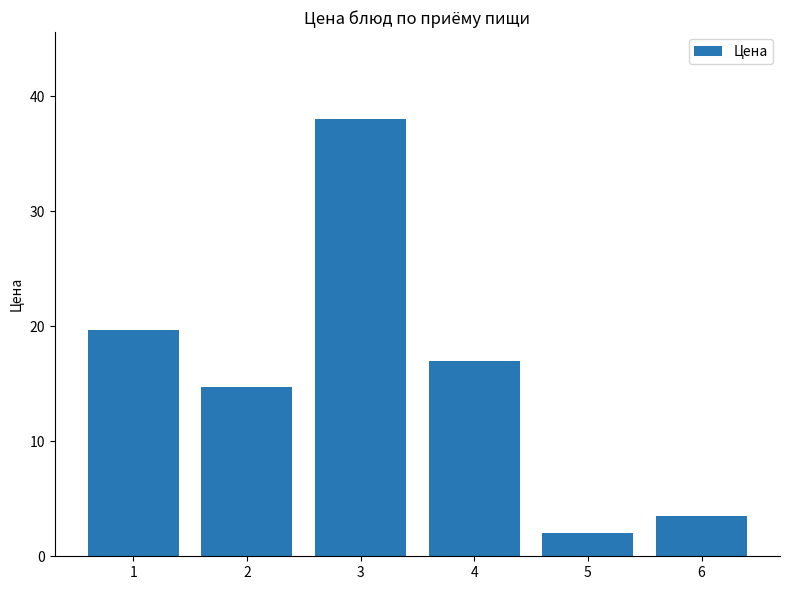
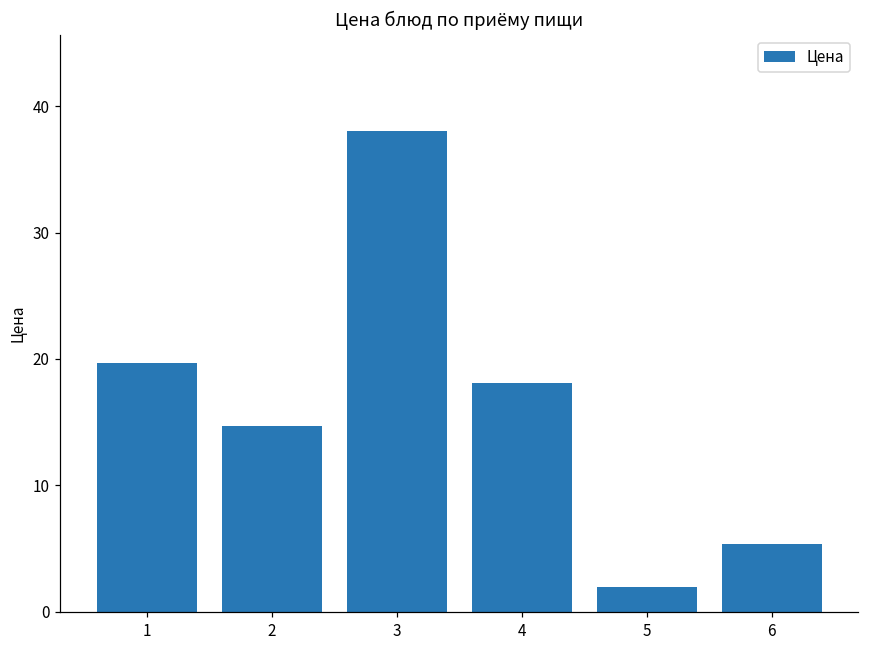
  {
    "1": 19.7,
    "2": 14.7,
    "3": 38.0,
-   "4": 17.0,
+   "4": 18.1,
    "5": 2.0,
-   "6": 3.5
+   "6": 5.4
  }
